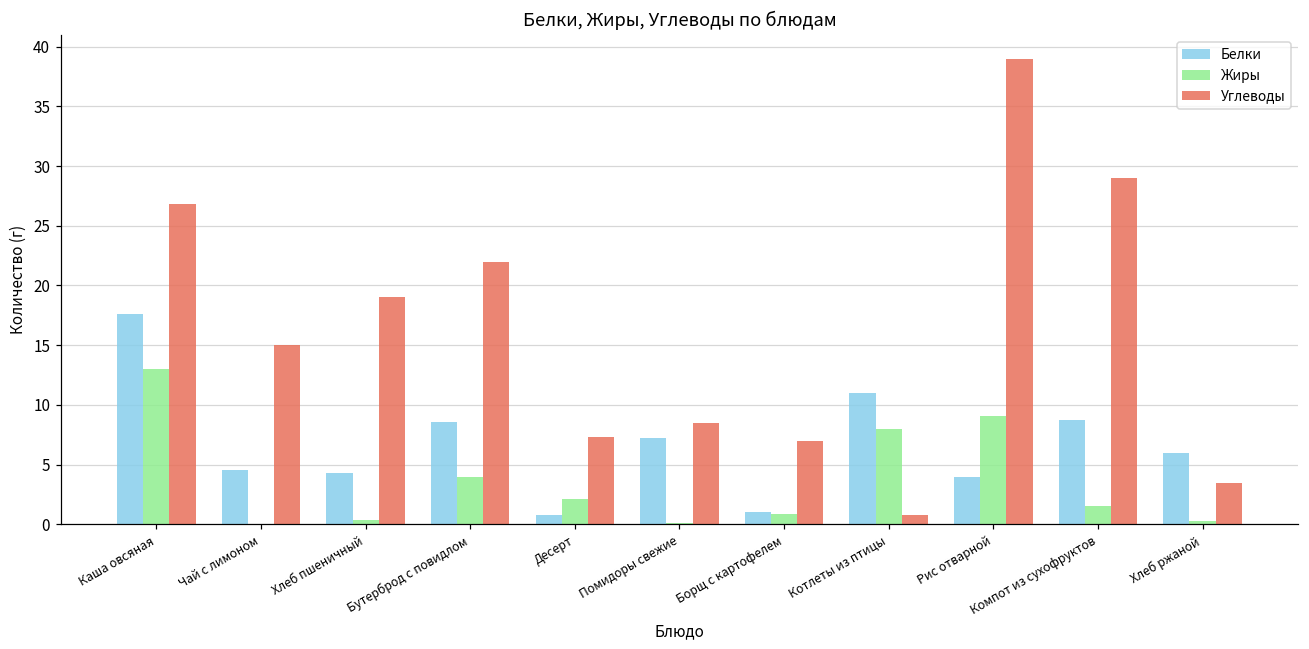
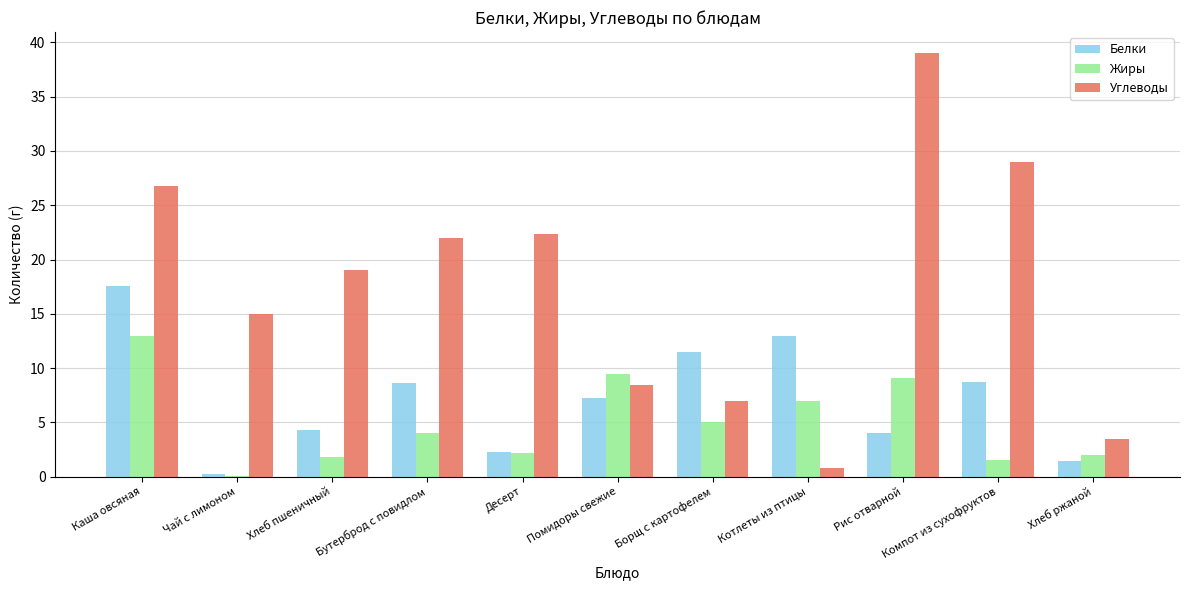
  {
    "Белки": {
      "Каша овсяная": 17.6,
-     "Чай с лимоном": 4.6,
+     "Чай с лимоном": 0.3,
      "Хлеб пшеничный": 4.3,
      "Бутерброд с повидлом": 8.6,
-     "Десерт": 0.8,
+     "Десерт": 2.3,
      "Помидоры свежие": 7.2,
-     "Борщ с картофелем": 1.0,
-     "Котлеты из птицы": 11,
+     "Борщ с картофелем": 11.5,
+     "Котлеты из птицы": 13,
      "Рис отварной": 4.0,
      "Компот из сухофруктов": 8.7,
-     "Хлеб ржаной": 6.0
+     "Хлеб ржаной": 1.4
    },
    "Жиры": {
      "Каша овсяная": 13.0,
-     "Хлеб пшеничный": 0.3,
+     "Хлеб пшеничный": 1.8,
      "Бутерброд с повидлом": 4.0,
      "Десерт": 2.2,
-     "Помидоры свежие": 0.1,
-     "Борщ с картофелем": 0.9,
-     "Котлеты из птицы": 8,
+     "Помидоры свежие": 9.4,
+     "Борщ с картофелем": 5.0,
+     "Котлеты из птицы": 7,
      "Рис отварной": 9.1,
      "Компот из сухофруктов": 1.5,
-     "Хлеб ржаной": 0.3
+     "Хлеб ржаной": 2.0
    },
    "Углеводы": {
      "Каша овсяная": 26.8,
      "Чай с лимоном": 15.0,
      "Хлеб пшеничный": 19.0,
      "Бутерброд с повидлом": 22.0,
-     "Десерт": 7.3,
+     "Десерт": 22.3,
      "Помидоры свежие": 8.5,
      "Борщ с картофелем": 7.0,
      "Котлеты из птицы": 0.8,
      "Рис отварной": 39.0,
      "Компот из сухофруктов": 29.0,
      "Хлеб ржаной": 3.5
    }
  }
